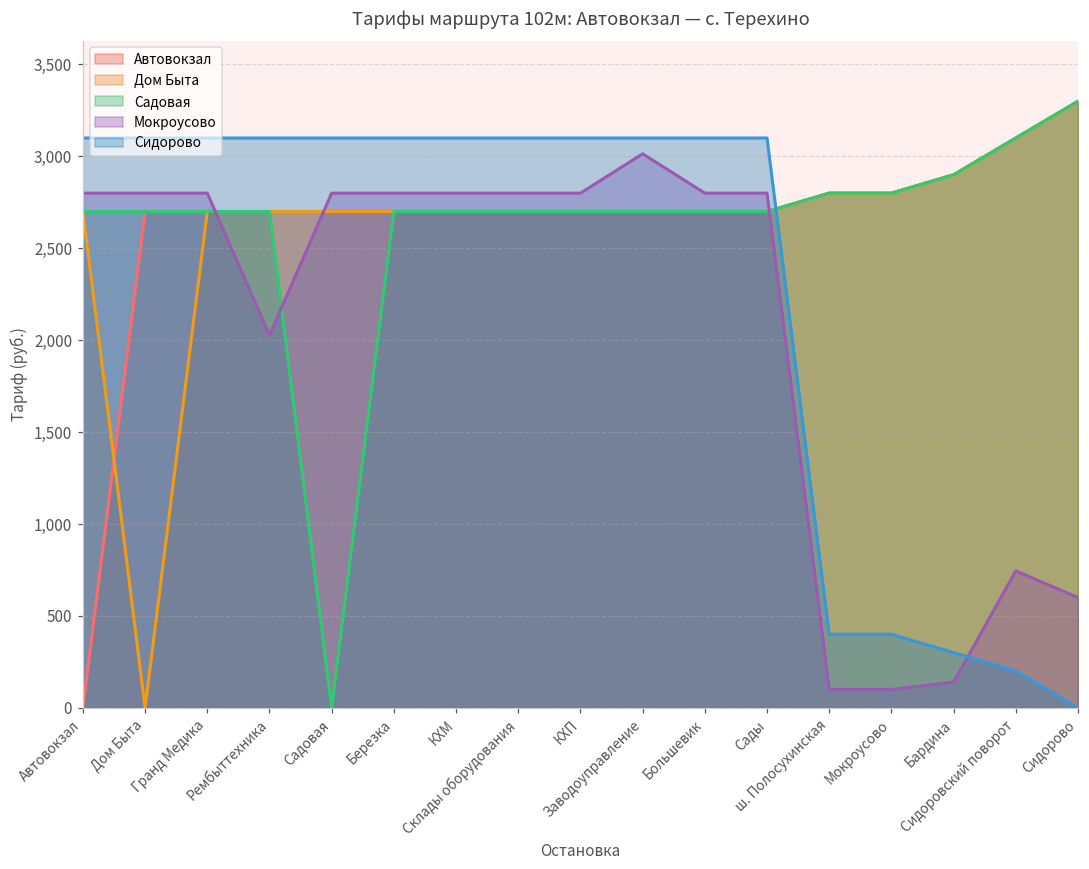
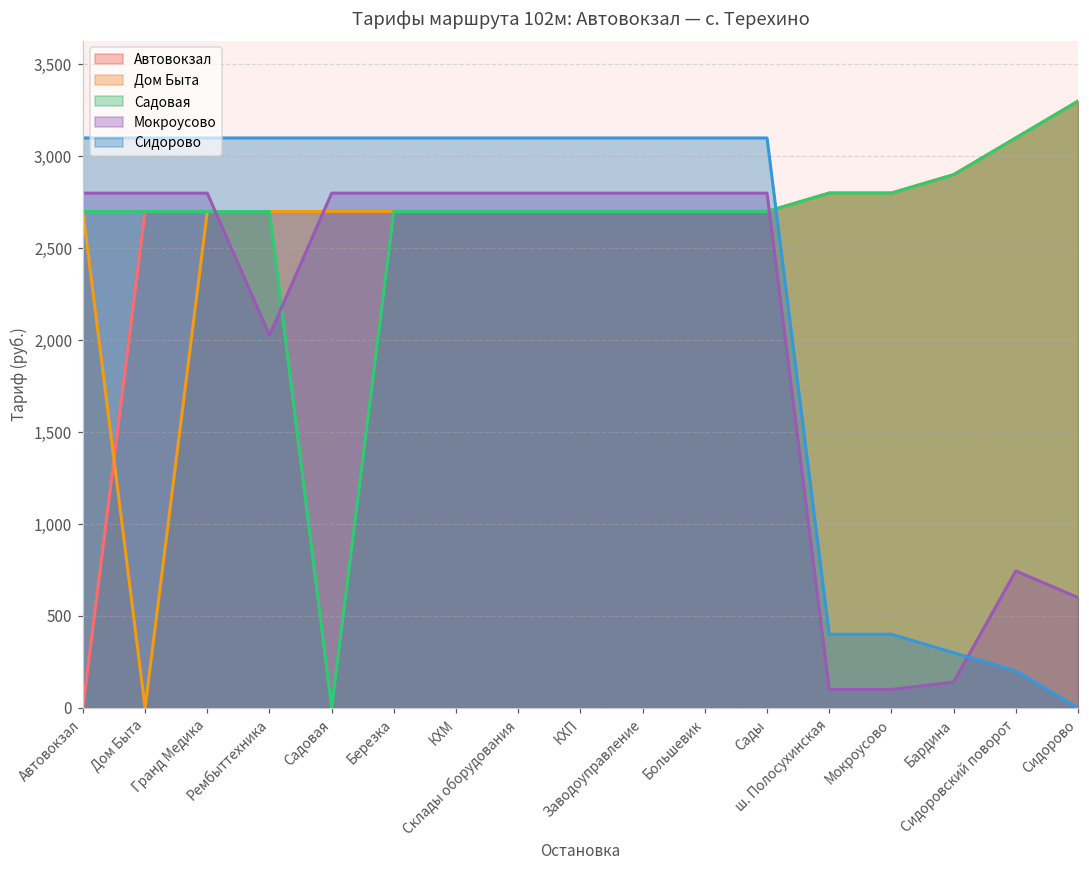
  {
    "Мокроусово": {
      "Автовокзал": "2,800",
      "Дом Быта": "2,800",
      "Гранд Медика": "2,800",
      "Рембыттехника": "2,030",
      "Садовая": "2,800",
      "Березка": "2,800",
      "КХМ": "2,800",
      "Склады оборудования": "2,800",
      "КХП": "2,800",
-     "Заводоуправление": "3,010",
+     "Заводоуправление": "2,800",
      "Большевик": "2,800",
      "Сады": "2,800",
      "ш. Полосухинская": "100",
      "Мокроусово": "100",
      "Бардина": "140",
      "Сидоровский поворот": "750",
      "Сидорово": "600"
    }
  }
